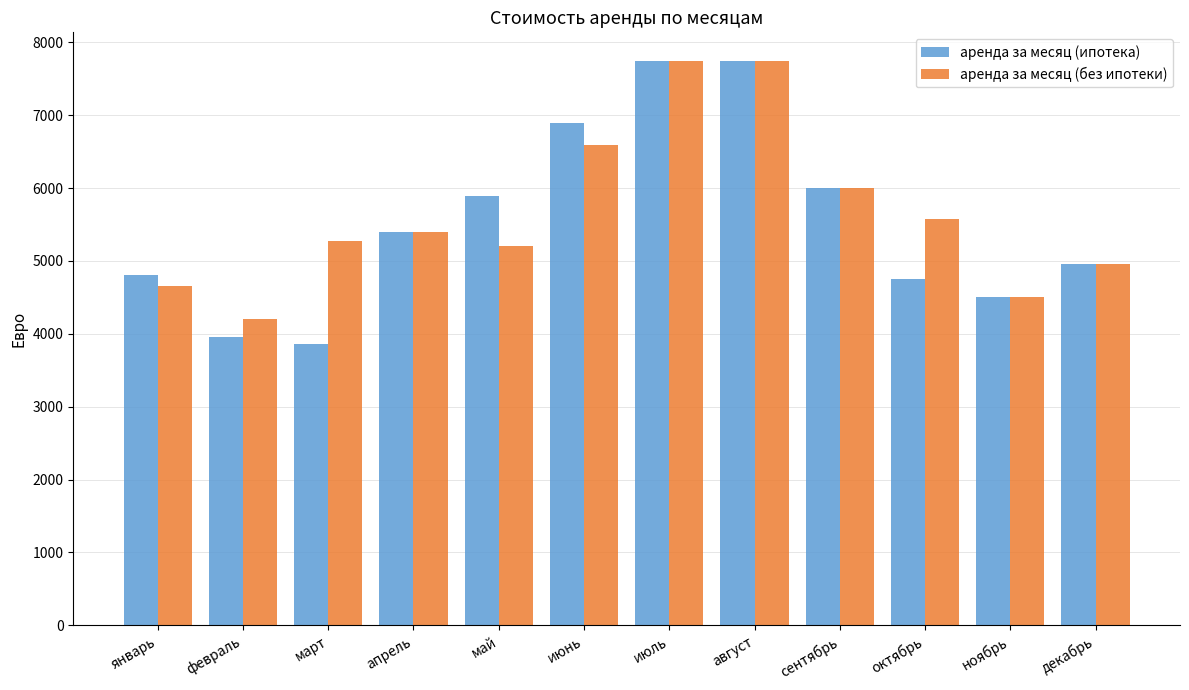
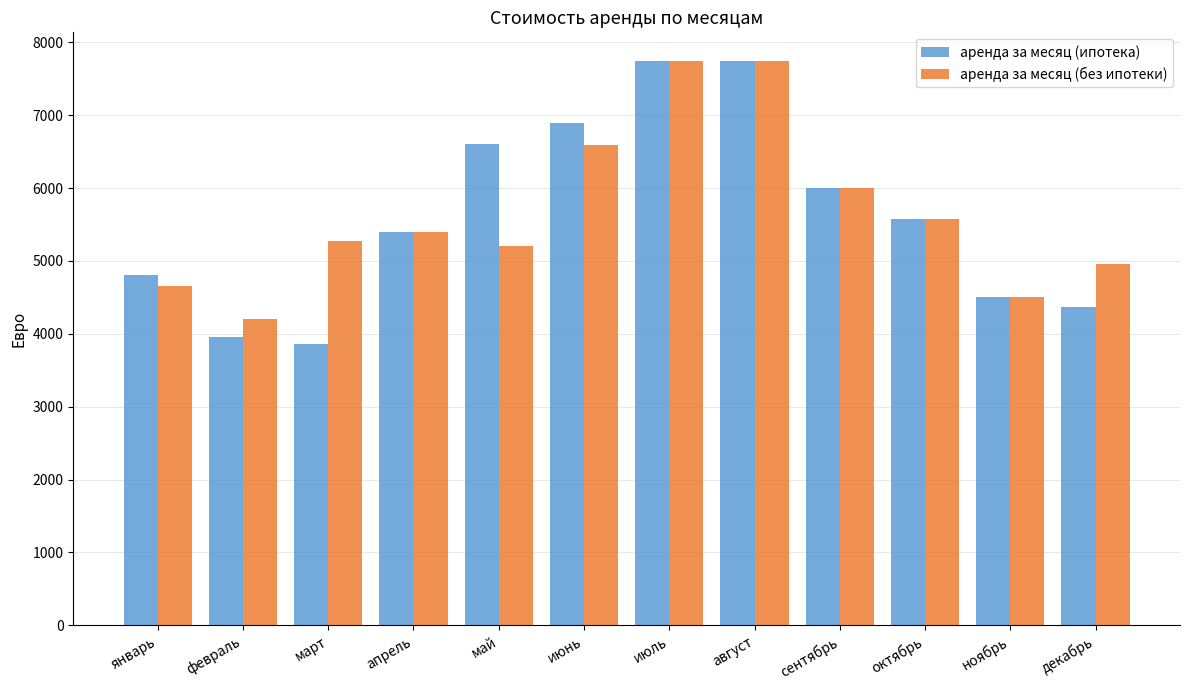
  {
    "аренда за месяц (ипотека)": {
      "январь": 4800,
      "февраль": 4000,
      "март": 3900,
      "апрель": 5400,
-     "май": 5900,
+     "май": 6600,
      "июнь": 6900,
      "июль": 7800,
      "август": 7800,
      "сентябрь": 6000,
-     "октябрь": 4700,
+     "октябрь": 5600,
      "ноябрь": 4500,
-     "декабрь": 5000
+     "декабрь": 4400
    },
    "аренда за месяц (без ипотеки)": {
      "январь": 4700,
      "февраль": 4200,
      "март": 5300,
      "апрель": 5400,
      "май": 5200,
      "июнь": 6600,
      "июль": 7800,
      "август": 7800,
      "сентябрь": 6000,
      "октябрь": 5600,
      "ноябрь": 4500,
      "декабрь": 5000
    }
  }
